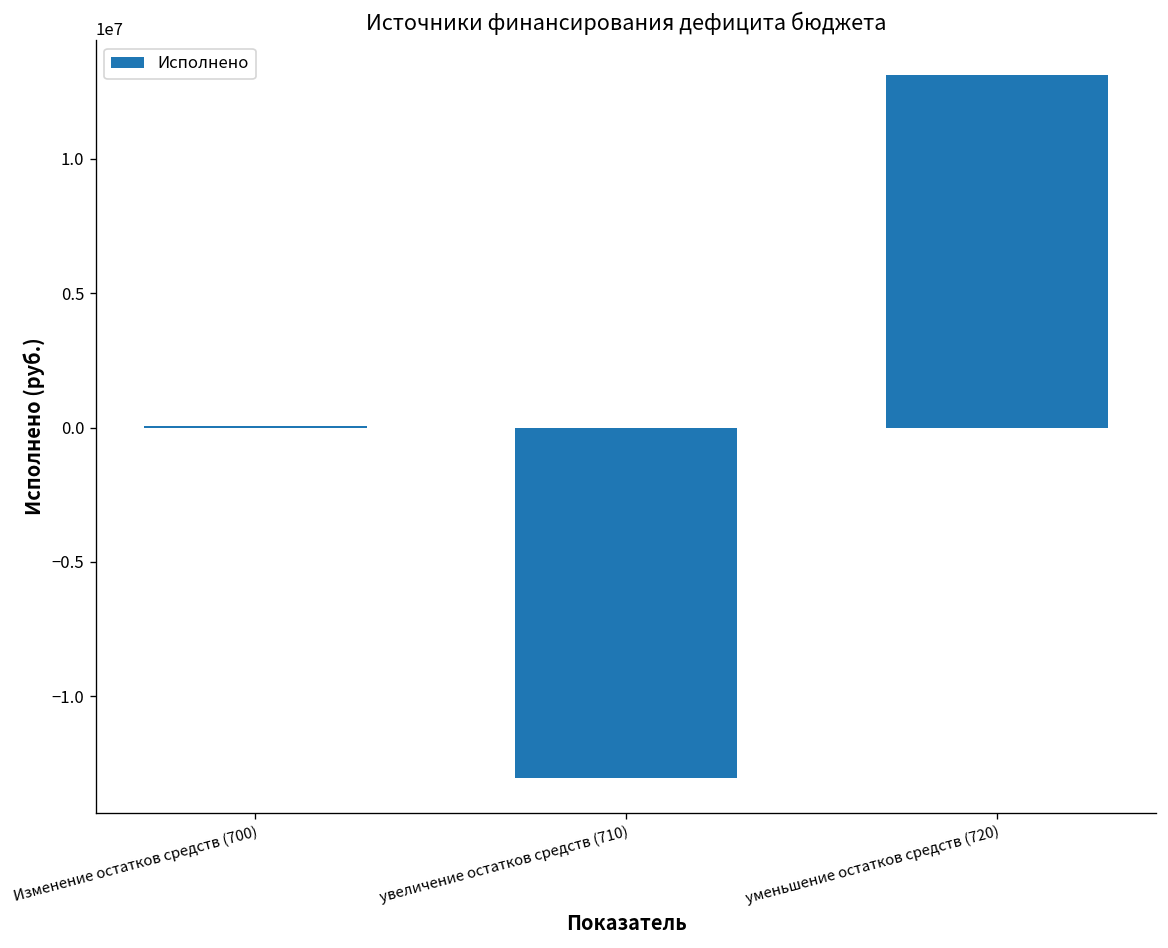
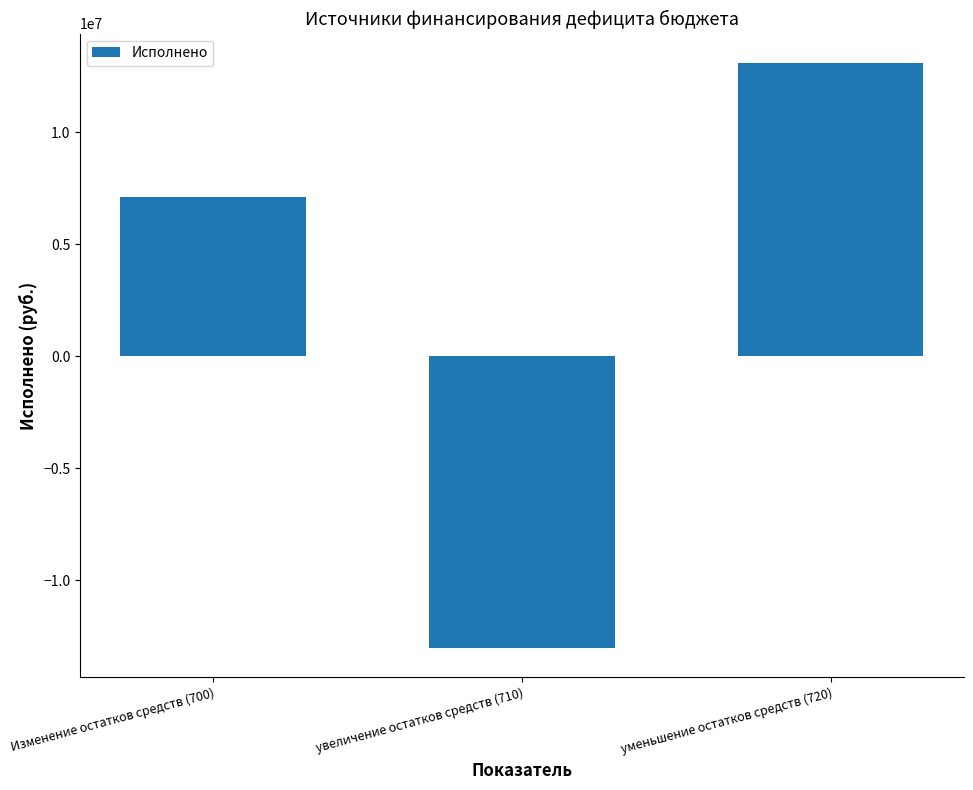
  {
-   "Изменение остатков средств (700)": 100000,
+   "Изменение остатков средств (700)": 7100000,
    "увеличение остатков средств (710)": -13000000,
    "уменьшение остатков средств (720)": 13100000
  }
